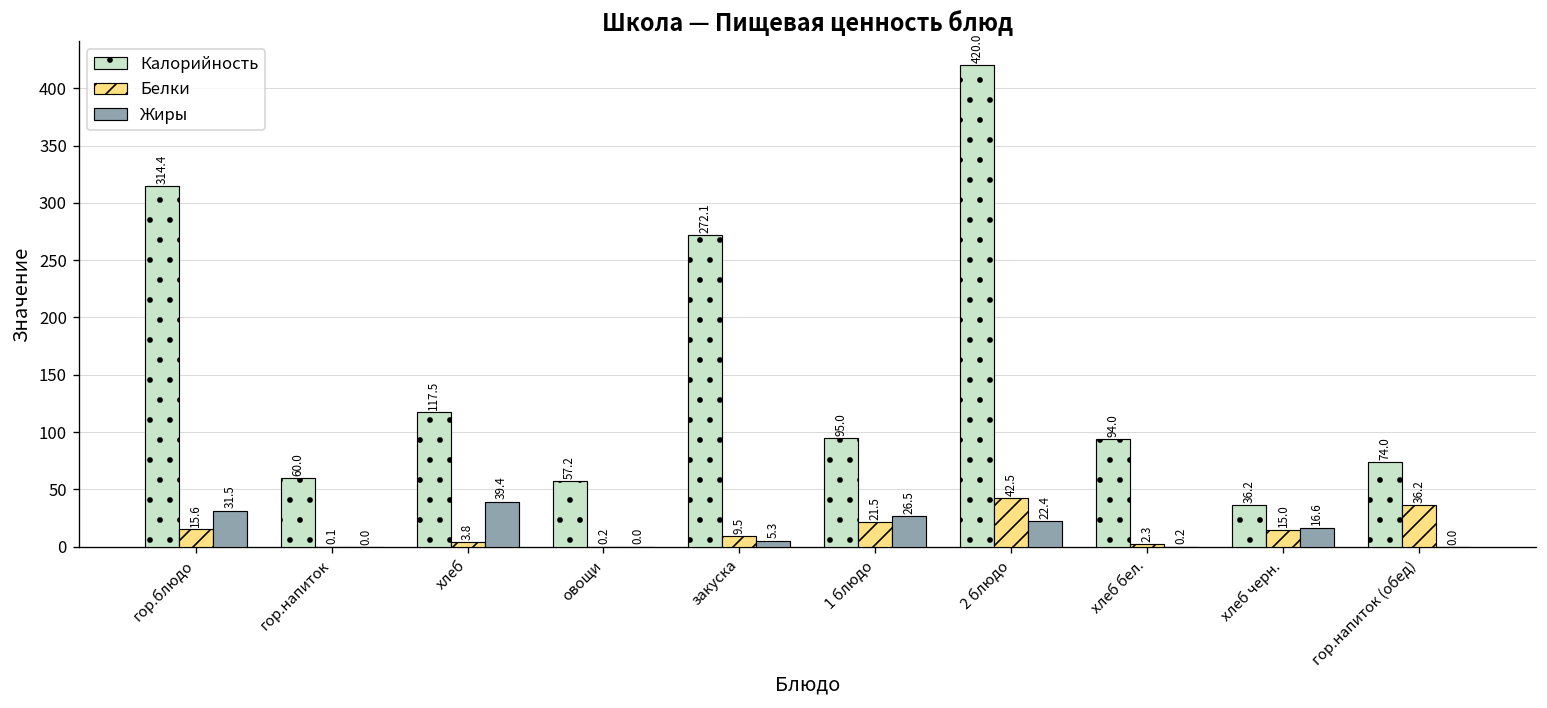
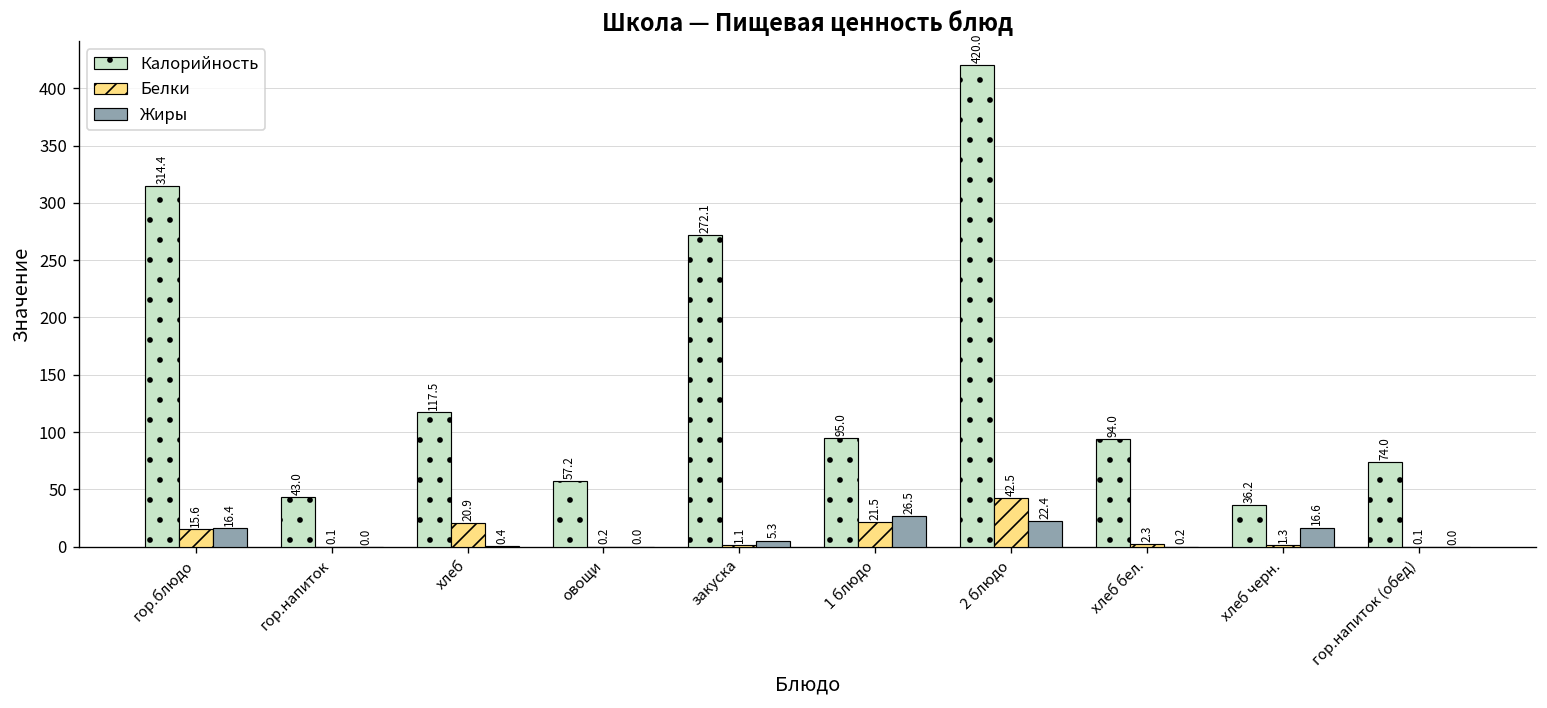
  {
    "Калорийность": {
      "гор.блюдо": 314.4,
-     "гор.напиток": 60.0,
+     "гор.напиток": 43.0,
      "хлеб": 117.5,
      "овощи": 57.2,
      "закуска": 272.1,
      "1 блюдо": 95.0,
      "2 блюдо": 420.0,
      "хлеб бел.": 94.0,
      "хлеб черн.": 36.2,
      "гор.напиток (обед)": 74.0
    },
    "Белки": {
      "гор.блюдо": 15.6,
      "гор.напиток": 0.1,
-     "хлеб": 3.8,
+     "хлеб": 20.9,
      "овощи": 0.2,
-     "закуска": 9.5,
+     "закуска": 1.1,
      "1 блюдо": 21.5,
      "2 блюдо": 42.5,
      "хлеб бел.": 2.3,
-     "хлеб черн.": 15.0,
-     "гор.напиток (обед)": 36.2
+     "хлеб черн.": 1.3,
+     "гор.напиток (обед)": 0.1
    },
    "Жиры": {
-     "гор.блюдо": 31.5,
+     "гор.блюдо": 16.4,
      "гор.напиток": 0.0,
-     "хлеб": 39.4,
+     "хлеб": 0.4,
      "овощи": 0.0,
      "закуска": 5.3,
      "1 блюдо": 26.5,
      "2 блюдо": 22.4,
      "хлеб бел.": 0.2,
      "хлеб черн.": 16.6,
      "гор.напиток (обед)": 0.0
    }
  }
